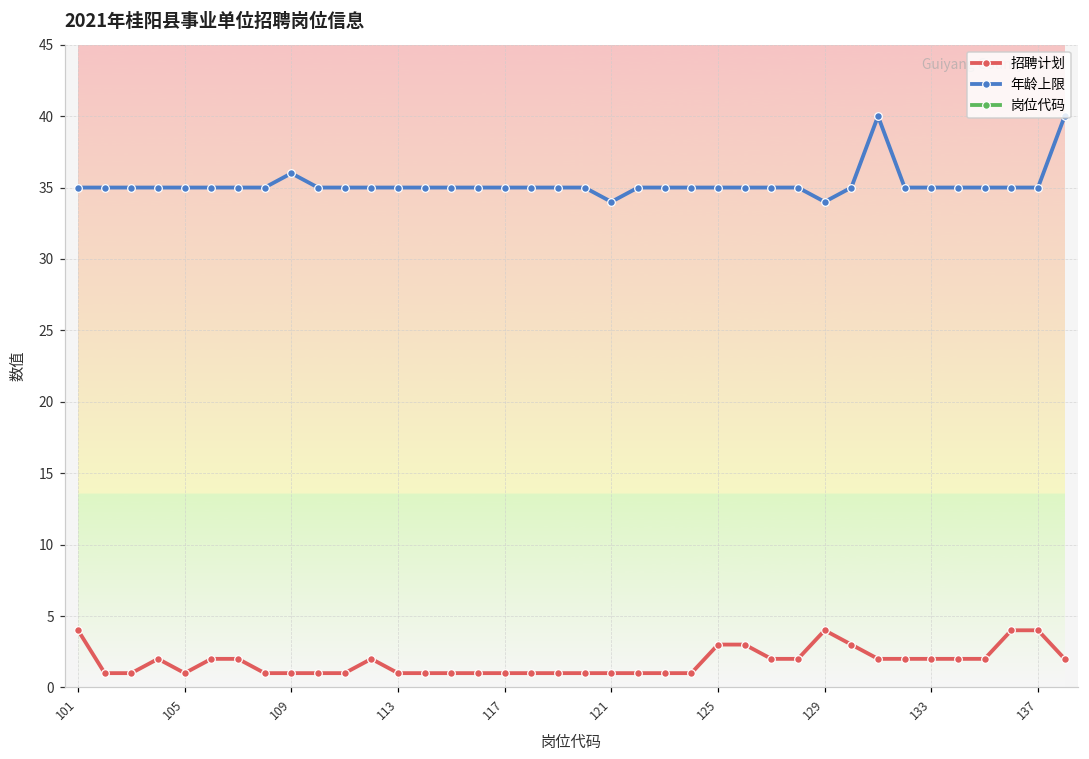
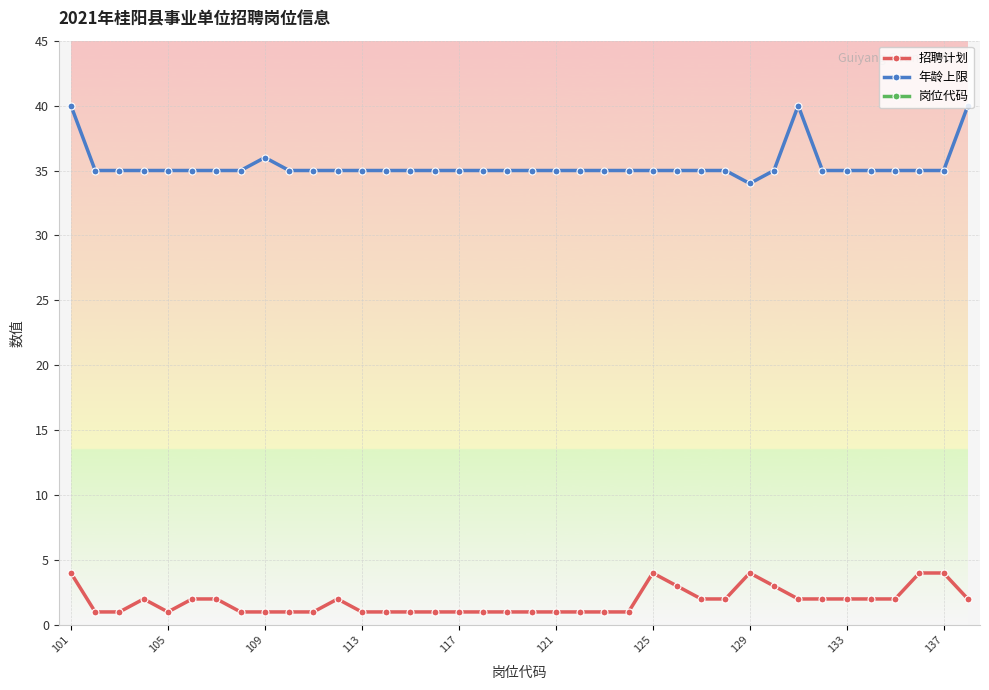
  {
    "招聘计划": {
      "101": 4,
      "105": 1,
      "109": 1,
      "113": 1,
      "117": 1,
      "121": 1,
-     "125": 3,
+     "125": 4,
      "129": 4,
      "133": 2,
      "137": 4
    },
    "年龄上限": {
-     "101": 35,
+     "101": 40,
      "105": 35,
      "109": 36,
      "113": 35,
      "117": 35,
-     "121": 34,
+     "121": 35,
      "125": 35,
      "129": 34,
      "133": 35,
      "137": 35
    }
  }
